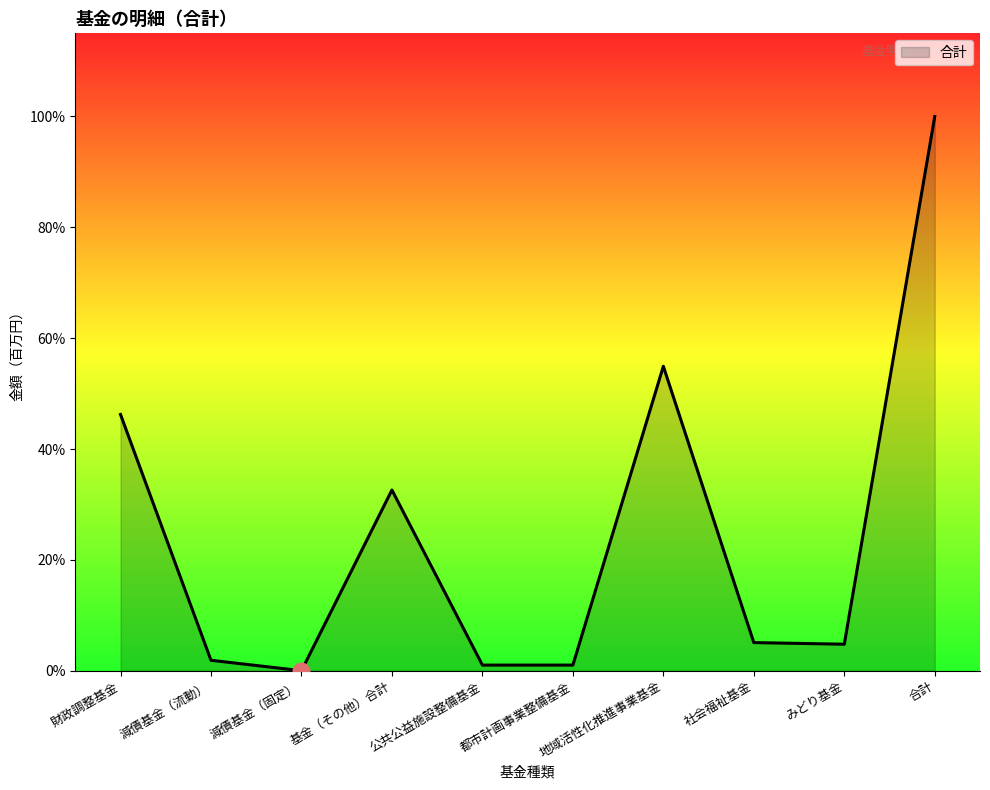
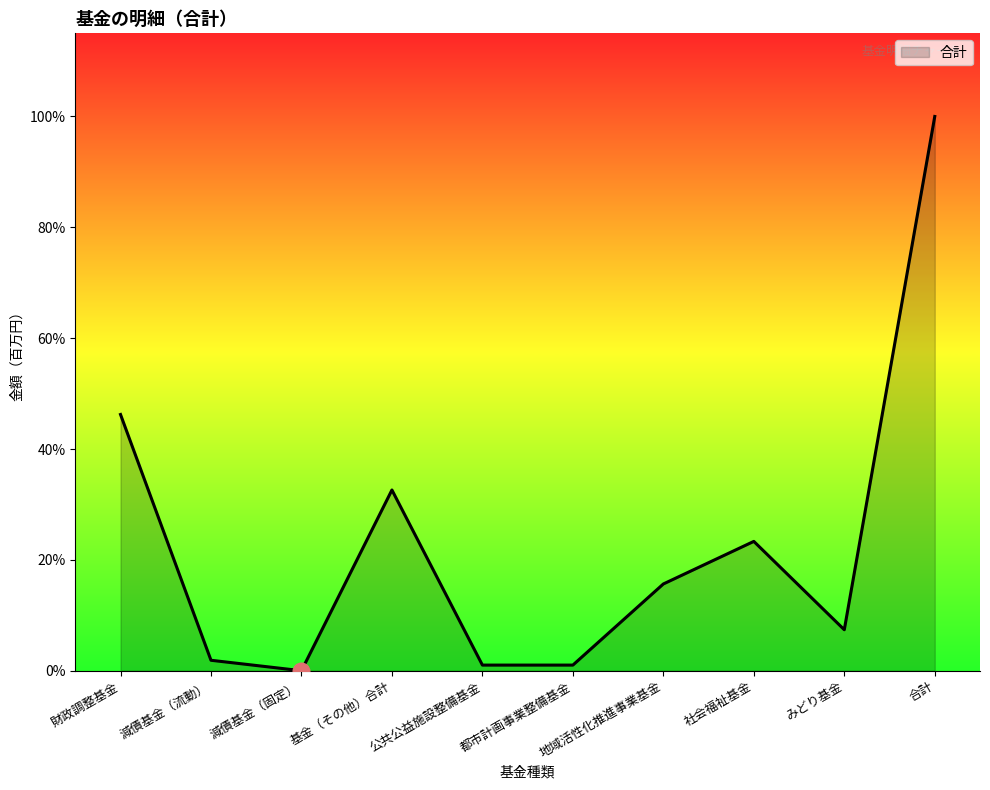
  {
    "合計": {
      "財政調整基金": "46%",
      "減債基金（流動）": "2%",
      "基金（その他）合計": "33%",
      "公共公益施設整備基金": "1%",
      "都市計画事業整備基金": "1%",
-     "地域活性化推進事業基金": "55%",
-     "社会福祉基金": "5%",
-     "みどり基金": "5%",
+     "地域活性化推進事業基金": "16%",
+     "社会福祉基金": "23%",
+     "みどり基金": "7%",
      "合計": "100%"
    }
  }
